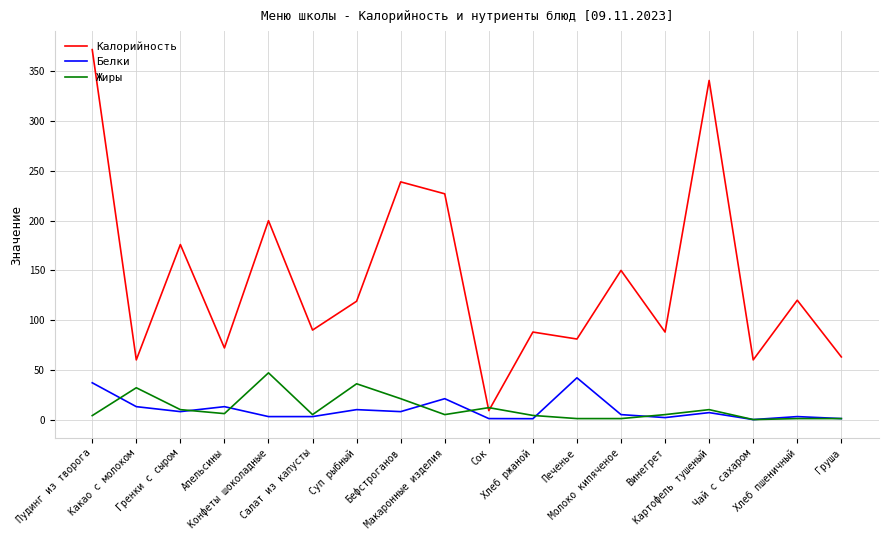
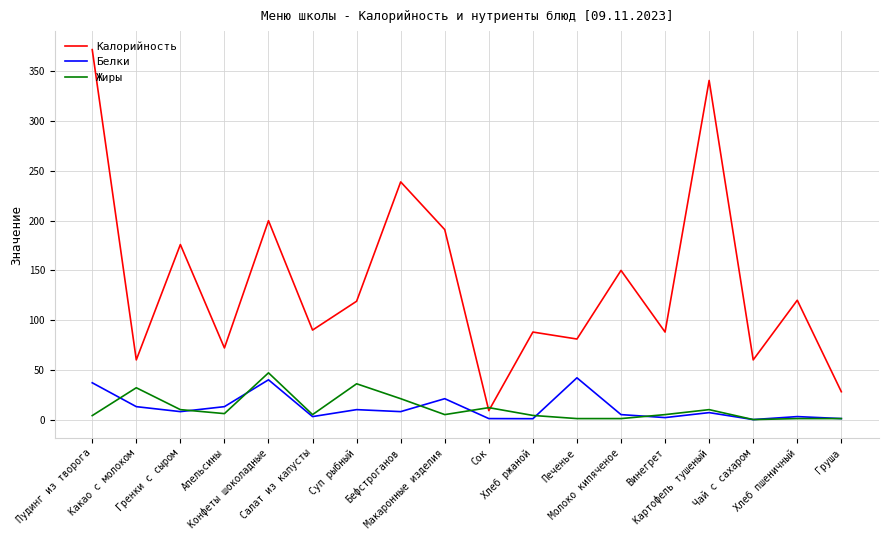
  {
    "Калорийность": {
      "Пудинг из творога": 370,
      "Какао с молоком": 60,
      "Гренки с сыром": 180,
      "Апельсины": 70,
      "Конфеты шоколадные": 200,
      "Салат из капусты": 90,
      "Суп рыбный": 120,
      "Бефстроганов": 240,
-     "Макаронные изделия": 230,
+     "Макаронные изделия": 190,
      "Сок": 10,
      "Хлеб ржаной": 90,
      "Печенье": 80,
      "Молоко кипяченое": 150,
      "Винегрет": 90,
      "Картофель тушеный": 340,
      "Чай с сахаром": 60,
      "Хлеб пшеничный": 120,
-     "Груша": 60
+     "Груша": 30
    },
    "Белки": {
      "Пудинг из творога": 40,
      "Какао с молоком": 10,
      "Апельсины": 10,
-     "Конфеты шоколадные": 0,
+     "Конфеты шоколадные": 40,
      "Суп рыбный": 10,
      "Бефстроганов": 10,
      "Макаронные изделия": 20,
      "Сок": 0,
      "Хлеб ржаной": 0,
      "Печенье": 40,
      "Молоко кипяченое": 10,
      "Винегрет": 0,
      "Картофель тушеный": 10
    },
    "Жиры": {
      "Пудинг из творога": 0,
      "Какао с молоком": 30,
      "Апельсины": 10,
      "Конфеты шоколадные": 50,
      "Суп рыбный": 40,
      "Бефстроганов": 20,
      "Макаронные изделия": 10,
      "Сок": 10,
      "Хлеб ржаной": 0,
      "Печенье": 0,
      "Молоко кипяченое": 0,
      "Винегрет": 10,
      "Картофель тушеный": 10
    }
  }
